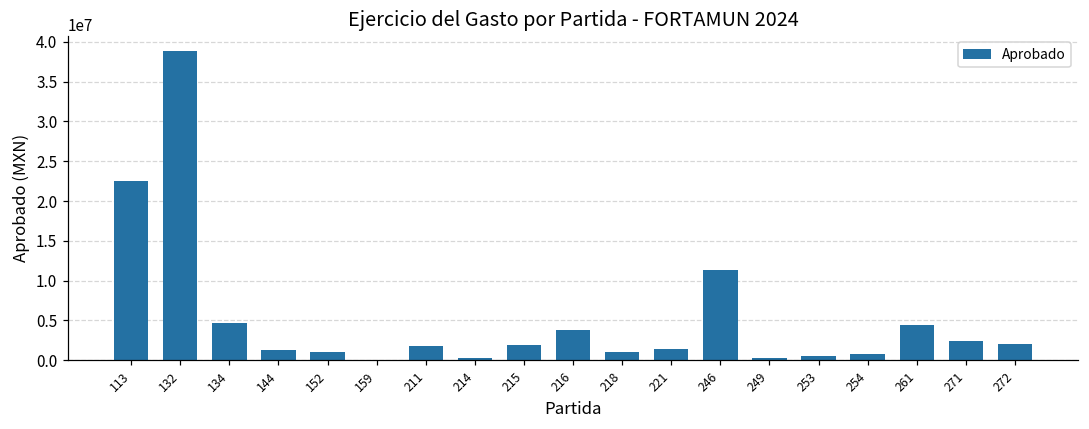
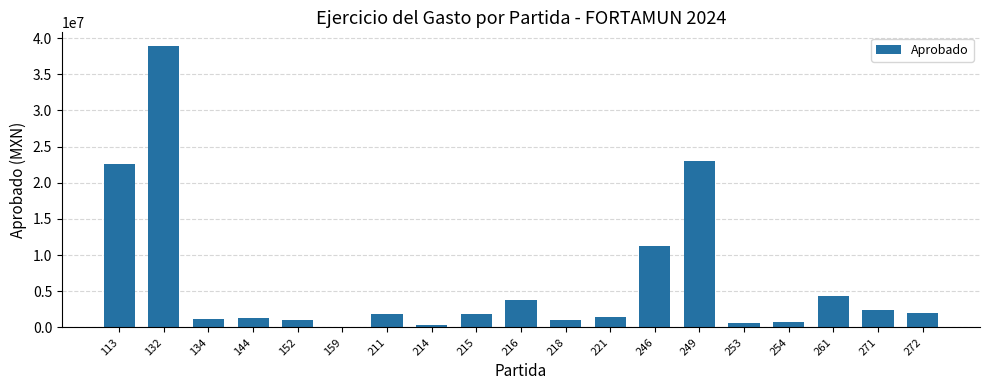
  {
    "113": 23000000,
    "132": 39000000,
-   "134": 5000000,
+   "134": 1000000,
    "144": 1000000,
    "152": 1000000,
    "211": 2000000,
    "215": 2000000,
    "216": 4000000,
    "218": 1000000,
    "221": 1000000,
    "246": 11000000,
-   "249": 0,
+   "249": 23000000,
    "253": 1000000,
    "254": 1000000,
    "261": 4000000,
    "271": 2000000,
    "272": 2000000
  }
